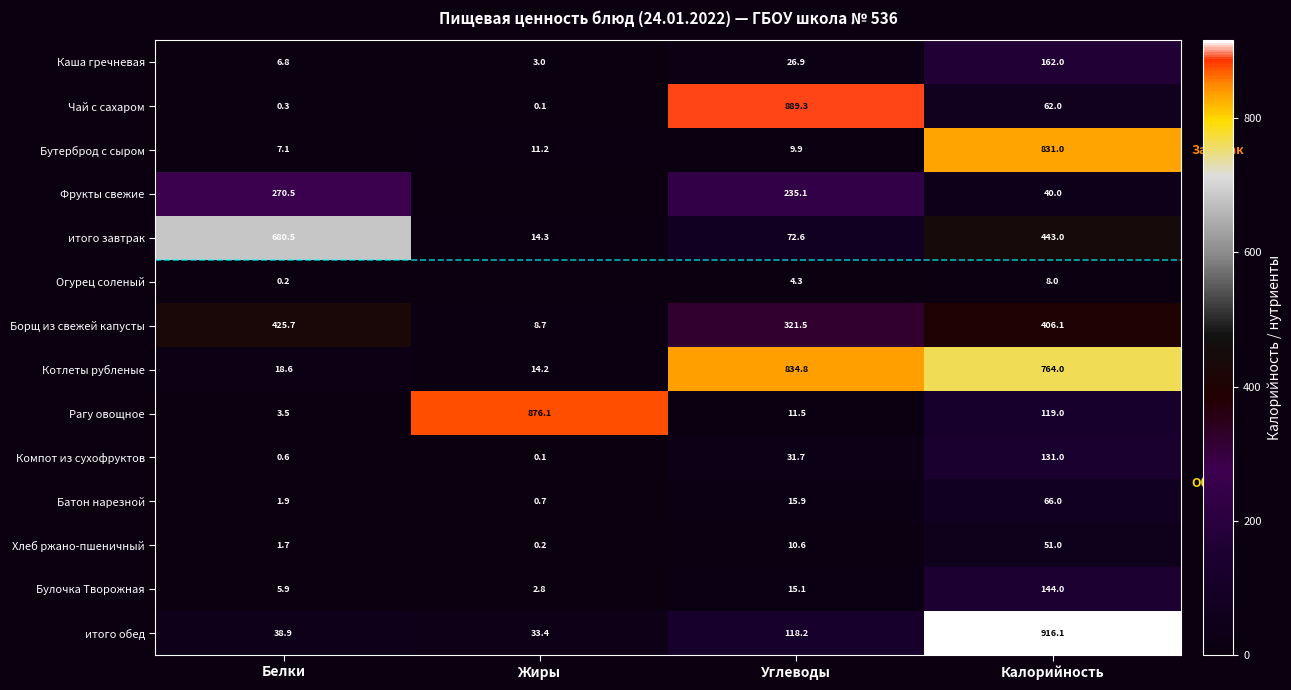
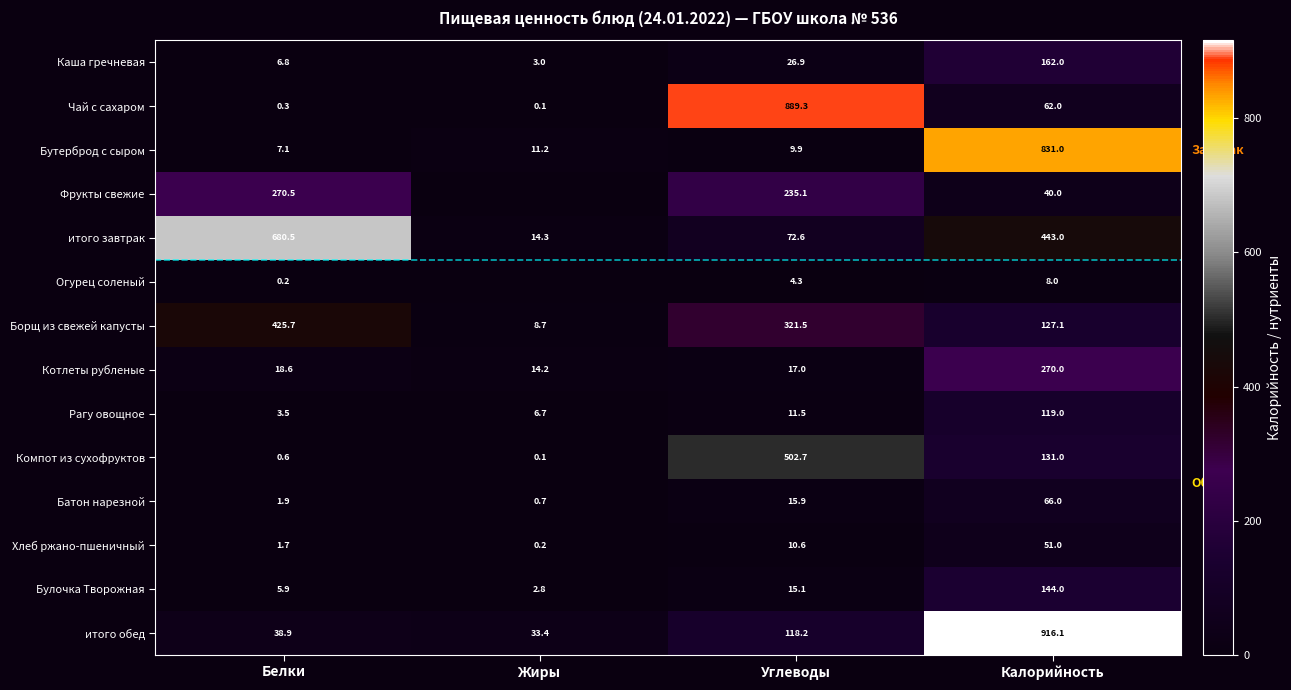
  {
    "Каша гречневая": {
      "Белки": 6.8,
      "Жиры": 3.0,
      "Углеводы": 26.9,
      "Калорийность": 162.0
    },
    "Чай с сахаром": {
      "Белки": 0.3,
      "Жиры": 0.1,
      "Углеводы": 889.3,
      "Калорийность": 62.0
    },
    "Бутерброд с сыром": {
      "Белки": 7.1,
      "Жиры": 11.2,
      "Углеводы": 9.9,
      "Калорийность": 831.0
    },
    "Фрукты свежие": {
      "Белки": 270.5,
      "Углеводы": 235.1,
      "Калорийность": 40.0
    },
    "итого завтрак": {
      "Белки": 680.5,
      "Жиры": 14.3,
      "Углеводы": 72.6,
      "Калорийность": 443.0
    },
    "Огурец соленый": {
      "Белки": 0.2,
      "Углеводы": 4.3,
      "Калорийность": 8.0
    },
    "Борщ из свежей капусты": {
      "Белки": 425.7,
      "Жиры": 8.7,
      "Углеводы": 321.5,
-     "Калорийность": 406.1
+     "Калорийность": 127.1
    },
    "Котлеты рубленые": {
      "Белки": 18.6,
      "Жиры": 14.2,
-     "Углеводы": 834.8,
-     "Калорийность": 764.0
+     "Углеводы": 17.0,
+     "Калорийность": 270.0
    },
    "Рагу овощное": {
      "Белки": 3.5,
-     "Жиры": 876.1,
+     "Жиры": 6.7,
      "Углеводы": 11.5,
      "Калорийность": 119.0
    },
    "Компот из сухофруктов": {
      "Белки": 0.6,
      "Жиры": 0.1,
-     "Углеводы": 31.7,
+     "Углеводы": 502.7,
      "Калорийность": 131.0
    },
    "Батон нарезной": {
      "Белки": 1.9,
      "Жиры": 0.7,
      "Углеводы": 15.9,
      "Калорийность": 66.0
    },
    "Хлеб ржано-пшеничный": {
      "Белки": 1.7,
      "Жиры": 0.2,
      "Углеводы": 10.6,
      "Калорийность": 51.0
    },
    "Булочка Творожная": {
      "Белки": 5.9,
      "Жиры": 2.8,
      "Углеводы": 15.1,
      "Калорийность": 144.0
    },
    "итого обед": {
      "Белки": 38.9,
      "Жиры": 33.4,
      "Углеводы": 118.2,
      "Калорийность": 916.1
    }
  }
